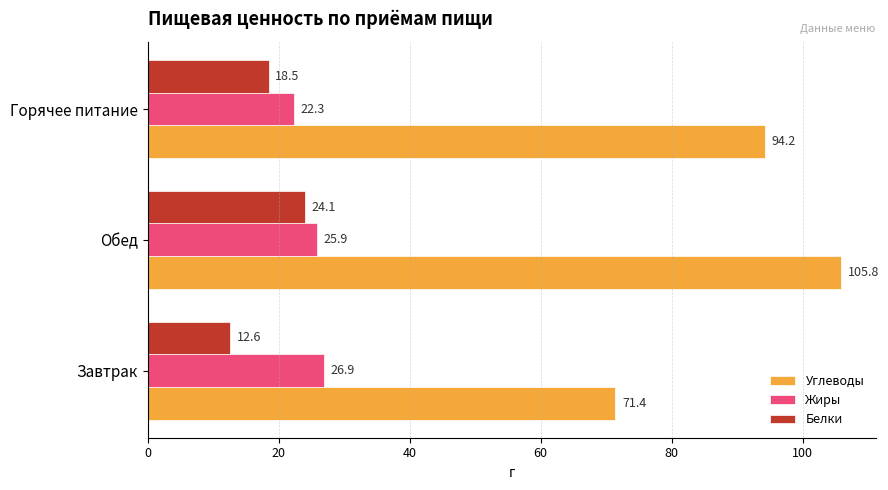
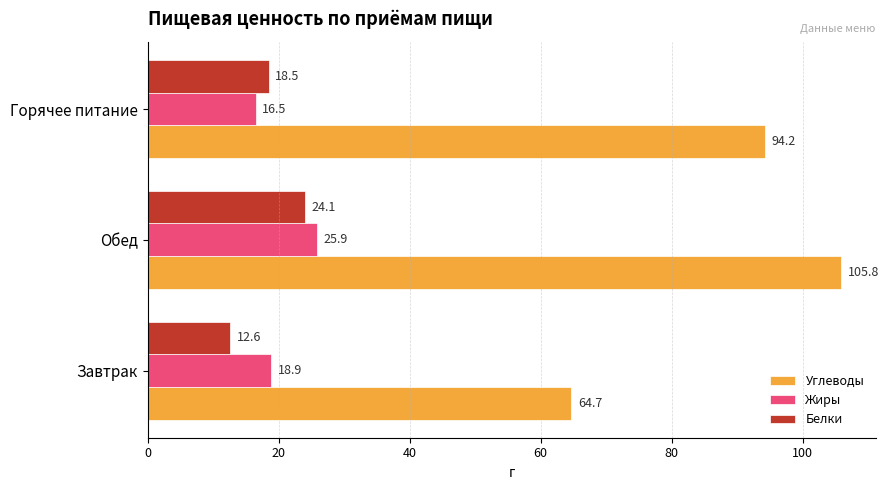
  {
    "Углеводы": {
      "Горячее питание": 94.2,
      "Обед": 105.8,
-     "Завтрак": 71.4
+     "Завтрак": 64.7
    },
    "Жиры": {
-     "Горячее питание": 22.3,
+     "Горячее питание": 16.5,
      "Обед": 25.9,
-     "Завтрак": 26.9
+     "Завтрак": 18.9
    },
    "Белки": {
      "Горячее питание": 18.5,
      "Обед": 24.1,
      "Завтрак": 12.6
    }
  }
